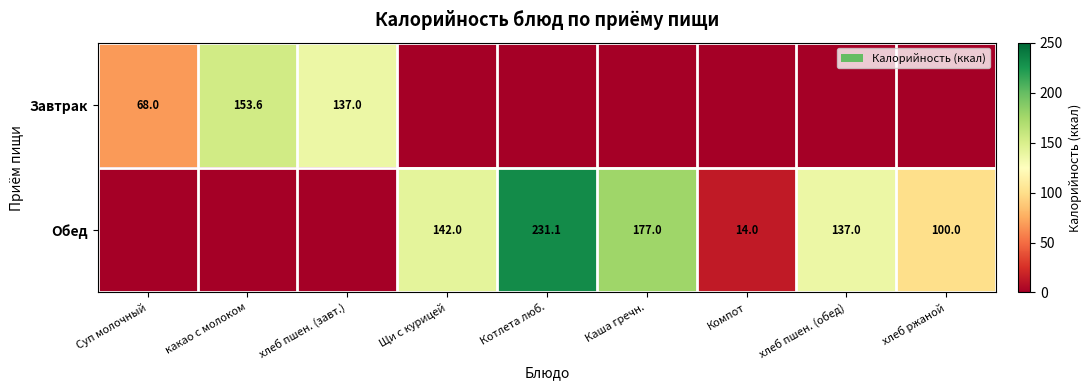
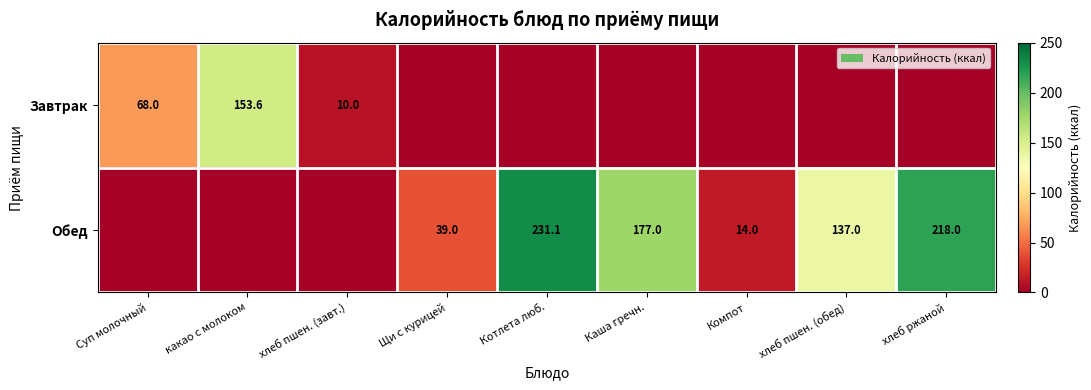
  {
    "Завтрак": {
      "Суп молочный": 68.0,
      "какао с молоком": 153.6,
-     "хлеб пшен. (завт.)": 137.0
+     "хлеб пшен. (завт.)": 10.0
    },
    "Обед": {
-     "Щи с курицей": 142.0,
+     "Щи с курицей": 39.0,
      "Котлета люб.": 231.1,
      "Каша гречн.": 177.0,
      "Компот": 14.0,
      "хлеб пшен. (обед)": 137.0,
-     "хлеб ржаной": 100.0
+     "хлеб ржаной": 218.0
    }
  }
